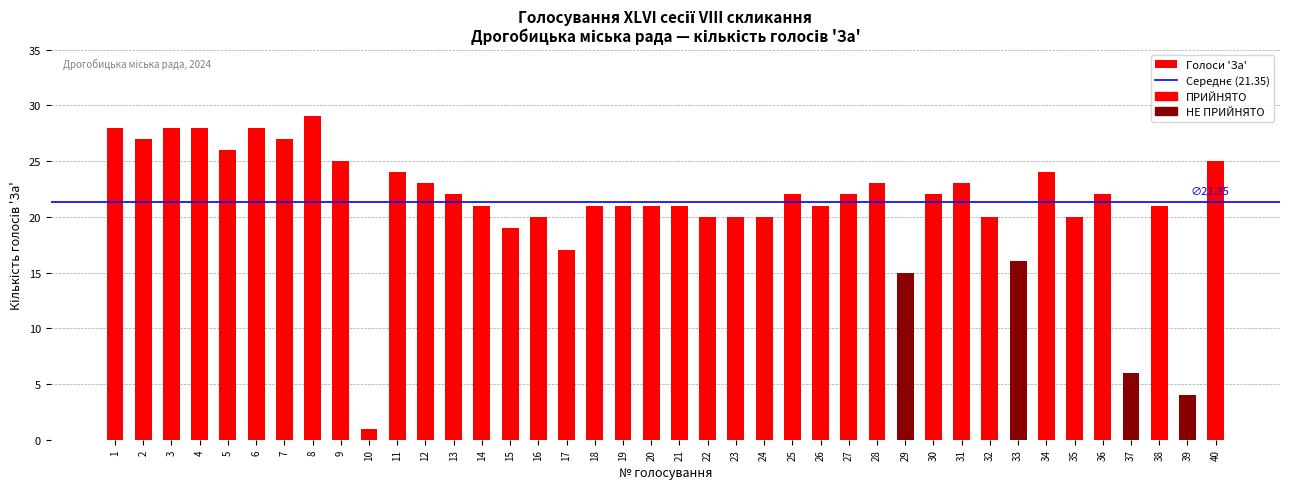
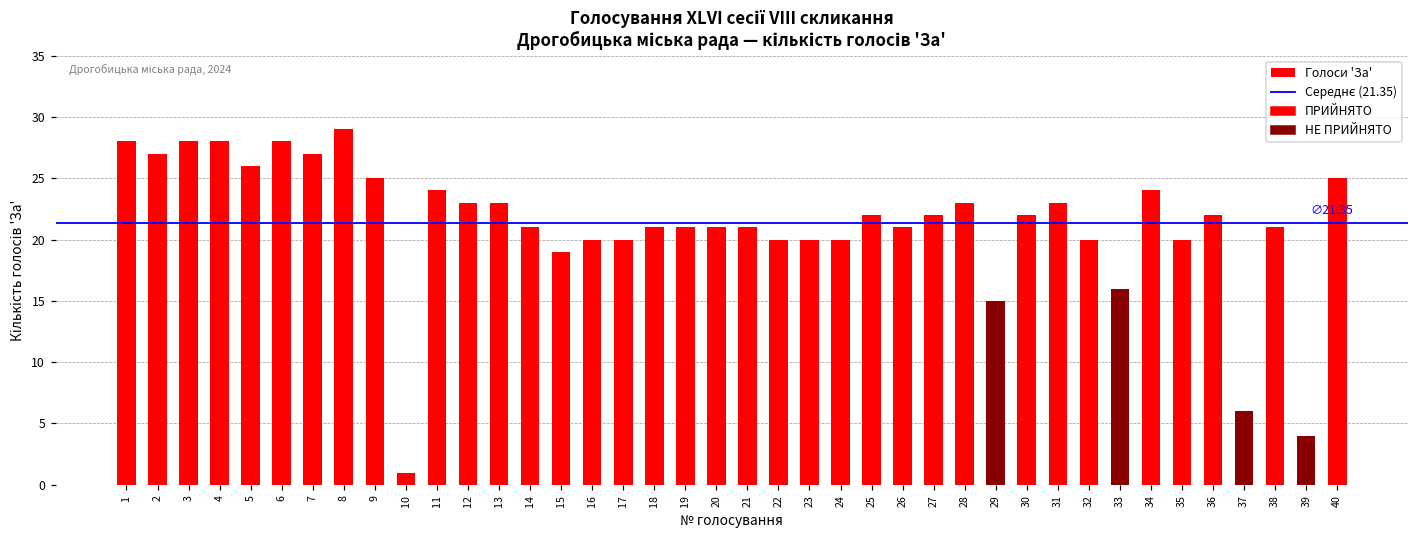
  {
    "1": 28,
    "2": 27,
    "3": 28,
    "4": 28,
    "5": 26,
    "6": 28,
    "7": 27,
    "8": 29,
    "9": 25,
    "10": 1,
    "11": 24,
    "12": 23,
-   "13": 22,
+   "13": 23,
    "14": 21,
    "15": 19,
    "16": 20,
-   "17": 17,
+   "17": 20,
    "18": 21,
    "19": 21,
    "20": 21,
    "21": 21,
    "22": 20,
    "23": 20,
    "24": 20,
    "25": 22,
    "26": 21,
    "27": 22,
    "28": 23,
    "29": 15,
    "30": 22,
    "31": 23,
    "32": 20,
    "33": 16,
    "34": 24,
    "35": 20,
    "36": 22,
    "37": 6,
    "38": 21,
    "39": 4
  }
